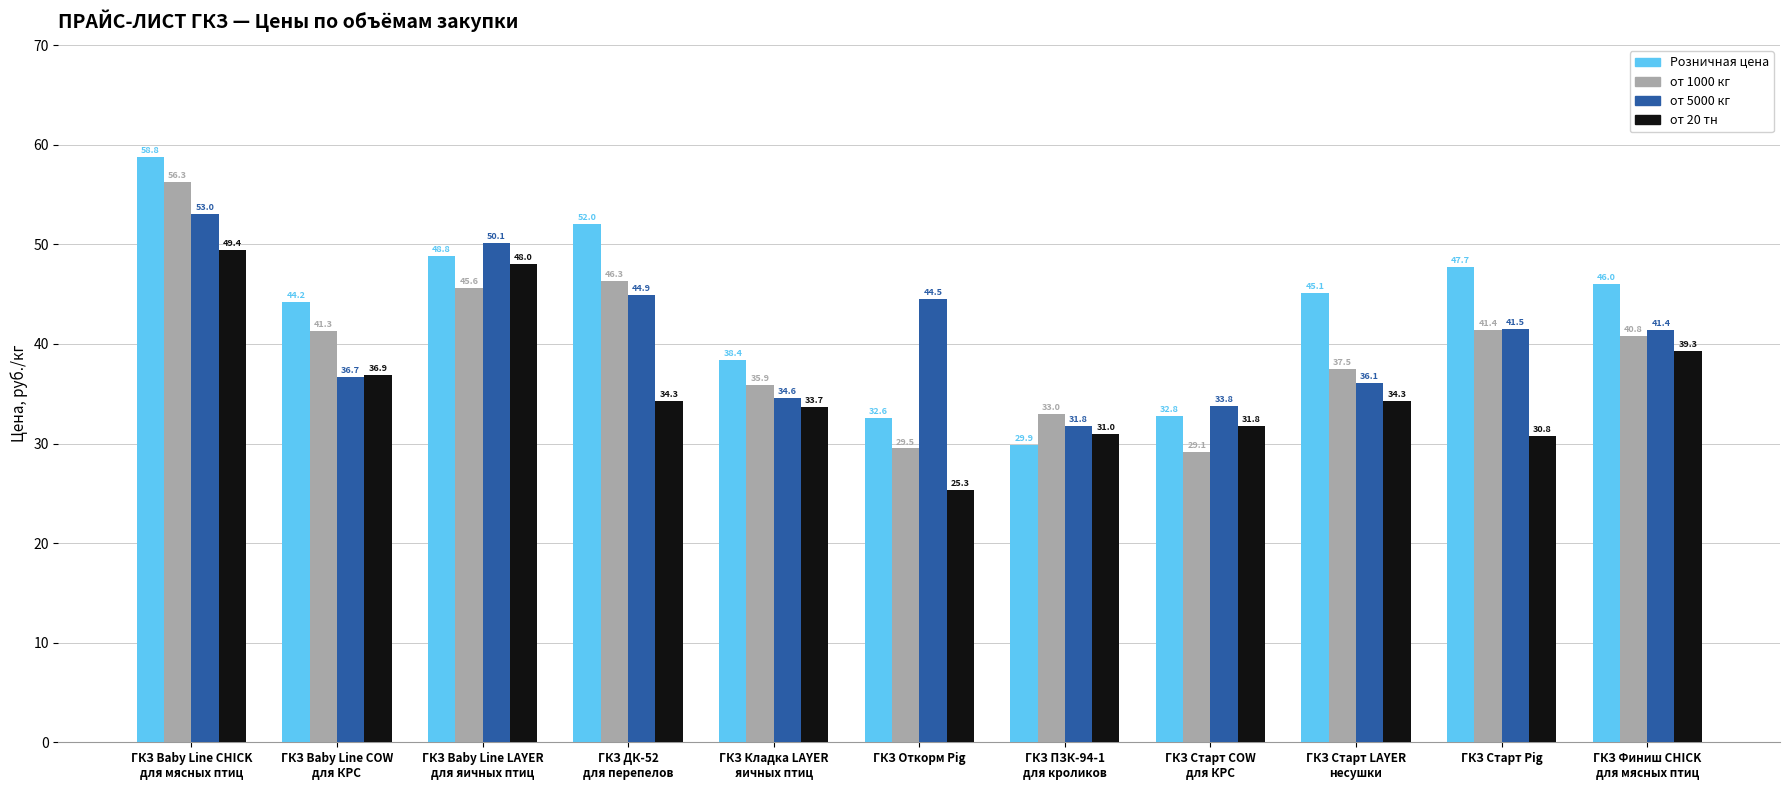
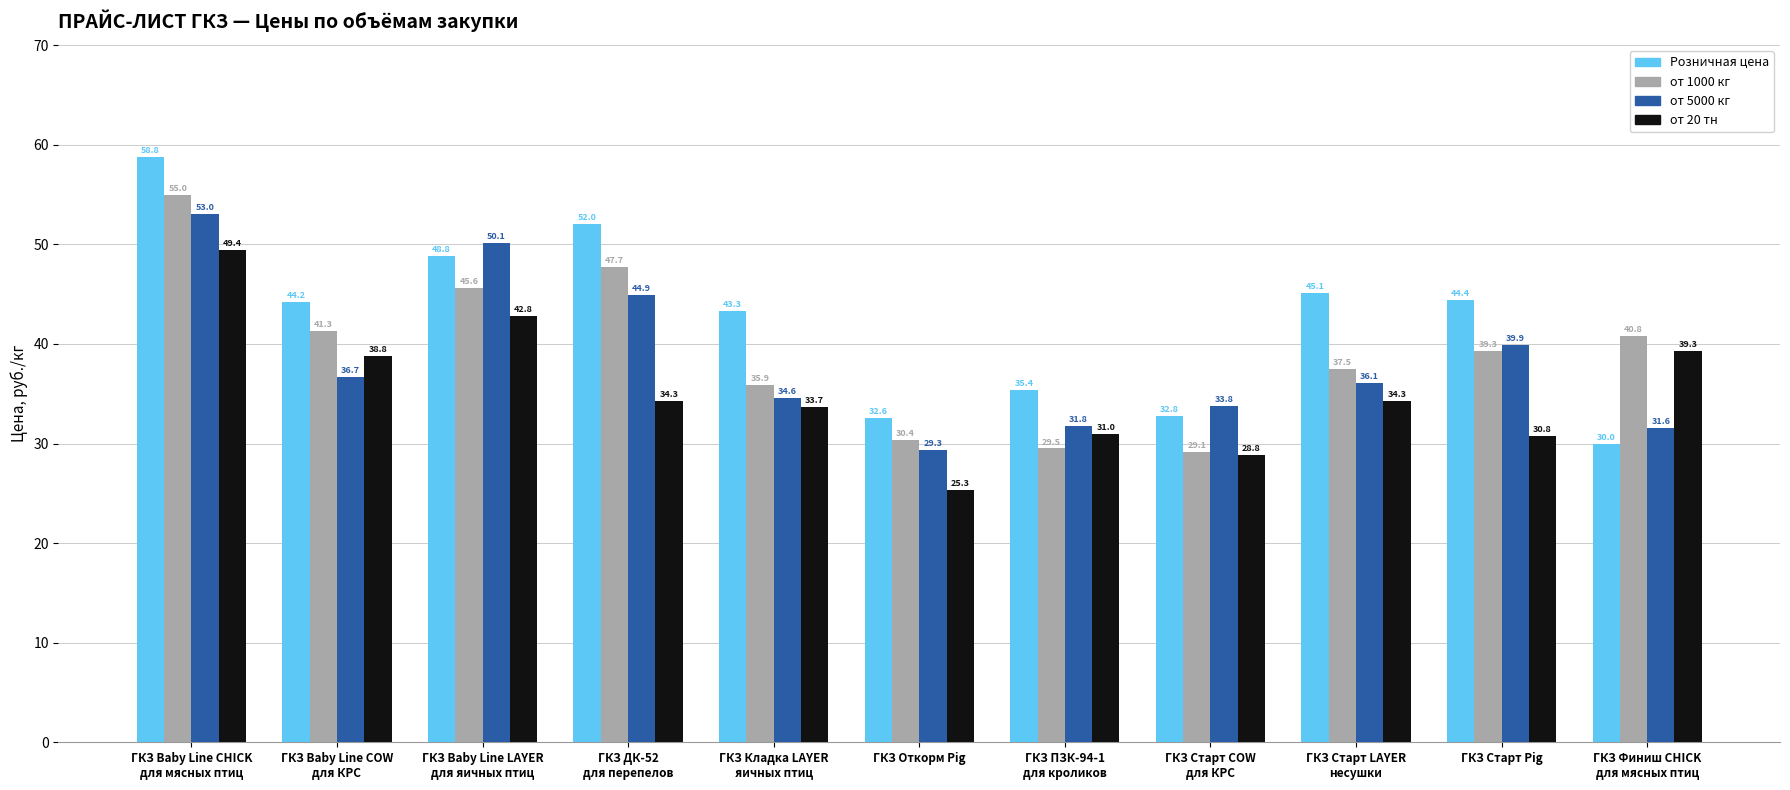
  {
    "Розничная цена": {
      "ГКЗ Baby Line CHICK для мясных птиц": 58.8,
      "ГКЗ Baby Line COW для КРС": 44.2,
      "ГКЗ Baby Line LAYER для яичных птиц": 48.8,
      "ГКЗ ДК-52 для перепелов": 52.0,
-     "ГКЗ Кладка LAYER яичных птиц": 38.4,
+     "ГКЗ Кладка LAYER яичных птиц": 43.3,
      "ГКЗ Откорм Pig": 32.6,
-     "ГКЗ ПЗК-94-1 для кроликов": 29.9,
+     "ГКЗ ПЗК-94-1 для кроликов": 35.4,
      "ГКЗ Старт COW для КРС": 32.8,
      "ГКЗ Старт LAYER несушки": 45.1,
-     "ГКЗ Старт Pig": 47.7,
-     "ГКЗ Финиш CHICK для мясных птиц": 46.0
+     "ГКЗ Старт Pig": 44.4,
+     "ГКЗ Финиш CHICK для мясных птиц": 30.0
    },
    "от 1000 кг": {
-     "ГКЗ Baby Line CHICK для мясных птиц": 56.3,
+     "ГКЗ Baby Line CHICK для мясных птиц": 55.0,
      "ГКЗ Baby Line COW для КРС": 41.3,
      "ГКЗ Baby Line LAYER для яичных птиц": 45.6,
-     "ГКЗ ДК-52 для перепелов": 46.3,
+     "ГКЗ ДК-52 для перепелов": 47.7,
      "ГКЗ Кладка LAYER яичных птиц": 35.9,
-     "ГКЗ Откорм Pig": 29.5,
-     "ГКЗ ПЗК-94-1 для кроликов": 33.0,
+     "ГКЗ Откорм Pig": 30.4,
+     "ГКЗ ПЗК-94-1 для кроликов": 29.5,
      "ГКЗ Старт COW для КРС": 29.1,
      "ГКЗ Старт LAYER несушки": 37.5,
-     "ГКЗ Старт Pig": 41.4,
+     "ГКЗ Старт Pig": 39.3,
      "ГКЗ Финиш CHICK для мясных птиц": 40.8
    },
    "от 5000 кг": {
      "ГКЗ Baby Line CHICK для мясных птиц": 53.0,
      "ГКЗ Baby Line COW для КРС": 36.7,
      "ГКЗ Baby Line LAYER для яичных птиц": 50.1,
      "ГКЗ ДК-52 для перепелов": 44.9,
      "ГКЗ Кладка LAYER яичных птиц": 34.6,
-     "ГКЗ Откорм Pig": 44.5,
+     "ГКЗ Откорм Pig": 29.3,
      "ГКЗ ПЗК-94-1 для кроликов": 31.8,
      "ГКЗ Старт COW для КРС": 33.8,
      "ГКЗ Старт LAYER несушки": 36.1,
-     "ГКЗ Старт Pig": 41.5,
-     "ГКЗ Финиш CHICK для мясных птиц": 41.4
+     "ГКЗ Старт Pig": 39.9,
+     "ГКЗ Финиш CHICK для мясных птиц": 31.6
    },
    "от 20 тн": {
      "ГКЗ Baby Line CHICK для мясных птиц": 49.4,
-     "ГКЗ Baby Line COW для КРС": 36.9,
-     "ГКЗ Baby Line LAYER для яичных птиц": 48.0,
+     "ГКЗ Baby Line COW для КРС": 38.8,
+     "ГКЗ Baby Line LAYER для яичных птиц": 42.8,
      "ГКЗ ДК-52 для перепелов": 34.3,
      "ГКЗ Кладка LAYER яичных птиц": 33.7,
      "ГКЗ Откорм Pig": 25.3,
      "ГКЗ ПЗК-94-1 для кроликов": 31.0,
-     "ГКЗ Старт COW для КРС": 31.8,
+     "ГКЗ Старт COW для КРС": 28.8,
      "ГКЗ Старт LAYER несушки": 34.3,
      "ГКЗ Старт Pig": 30.8,
      "ГКЗ Финиш CHICK для мясных птиц": 39.3
    }
  }
